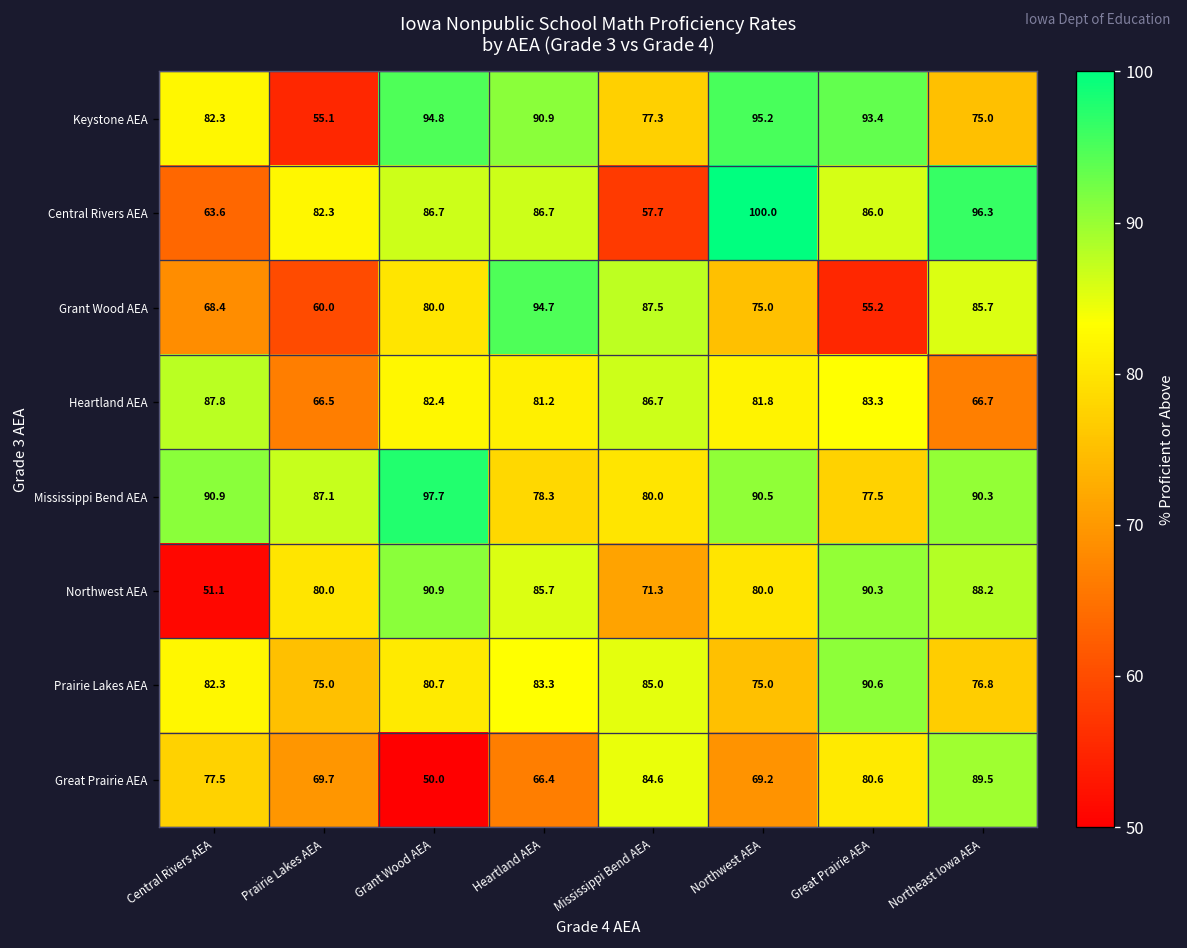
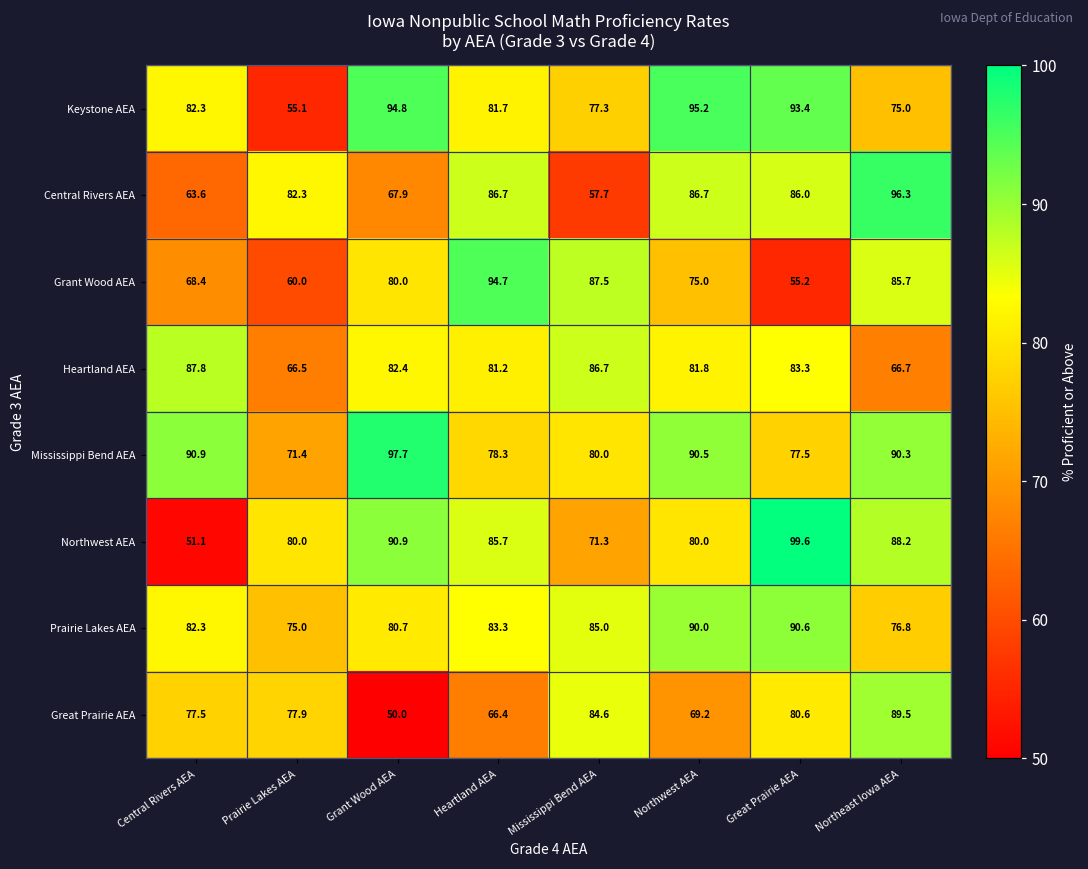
  {
    "Keystone AEA": {
      "Central Rivers AEA": 82.3,
      "Prairie Lakes AEA": 55.1,
      "Grant Wood AEA": 94.8,
-     "Heartland AEA": 90.9,
+     "Heartland AEA": 81.7,
      "Mississippi Bend AEA": 77.3,
      "Northwest AEA": 95.2,
      "Great Prairie AEA": 93.4,
      "Northeast Iowa AEA": 75.0
    },
    "Central Rivers AEA": {
      "Central Rivers AEA": 63.6,
      "Prairie Lakes AEA": 82.3,
-     "Grant Wood AEA": 86.7,
+     "Grant Wood AEA": 67.9,
      "Heartland AEA": 86.7,
      "Mississippi Bend AEA": 57.7,
-     "Northwest AEA": 100.0,
+     "Northwest AEA": 86.7,
      "Great Prairie AEA": 86.0,
      "Northeast Iowa AEA": 96.3
    },
    "Grant Wood AEA": {
      "Central Rivers AEA": 68.4,
      "Prairie Lakes AEA": 60.0,
      "Grant Wood AEA": 80.0,
      "Heartland AEA": 94.7,
      "Mississippi Bend AEA": 87.5,
      "Northwest AEA": 75.0,
      "Great Prairie AEA": 55.2,
      "Northeast Iowa AEA": 85.7
    },
    "Heartland AEA": {
      "Central Rivers AEA": 87.8,
      "Prairie Lakes AEA": 66.5,
      "Grant Wood AEA": 82.4,
      "Heartland AEA": 81.2,
      "Mississippi Bend AEA": 86.7,
      "Northwest AEA": 81.8,
      "Great Prairie AEA": 83.3,
      "Northeast Iowa AEA": 66.7
    },
    "Mississippi Bend AEA": {
      "Central Rivers AEA": 90.9,
-     "Prairie Lakes AEA": 87.1,
+     "Prairie Lakes AEA": 71.4,
      "Grant Wood AEA": 97.7,
      "Heartland AEA": 78.3,
      "Mississippi Bend AEA": 80.0,
      "Northwest AEA": 90.5,
      "Great Prairie AEA": 77.5,
      "Northeast Iowa AEA": 90.3
    },
    "Northwest AEA": {
      "Central Rivers AEA": 51.1,
      "Prairie Lakes AEA": 80.0,
      "Grant Wood AEA": 90.9,
      "Heartland AEA": 85.7,
      "Mississippi Bend AEA": 71.3,
      "Northwest AEA": 80.0,
-     "Great Prairie AEA": 90.3,
+     "Great Prairie AEA": 99.6,
      "Northeast Iowa AEA": 88.2
    },
    "Prairie Lakes AEA": {
      "Central Rivers AEA": 82.3,
      "Prairie Lakes AEA": 75.0,
      "Grant Wood AEA": 80.7,
      "Heartland AEA": 83.3,
      "Mississippi Bend AEA": 85.0,
-     "Northwest AEA": 75.0,
+     "Northwest AEA": 90.0,
      "Great Prairie AEA": 90.6,
      "Northeast Iowa AEA": 76.8
    },
    "Great Prairie AEA": {
      "Central Rivers AEA": 77.5,
-     "Prairie Lakes AEA": 69.7,
+     "Prairie Lakes AEA": 77.9,
      "Grant Wood AEA": 50.0,
      "Heartland AEA": 66.4,
      "Mississippi Bend AEA": 84.6,
      "Northwest AEA": 69.2,
      "Great Prairie AEA": 80.6,
      "Northeast Iowa AEA": 89.5
    }
  }
